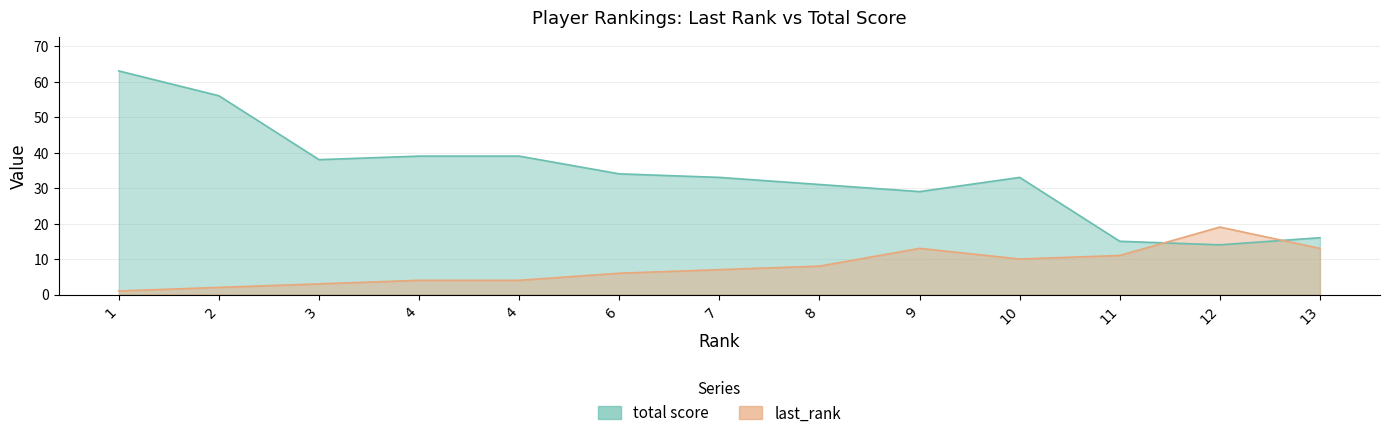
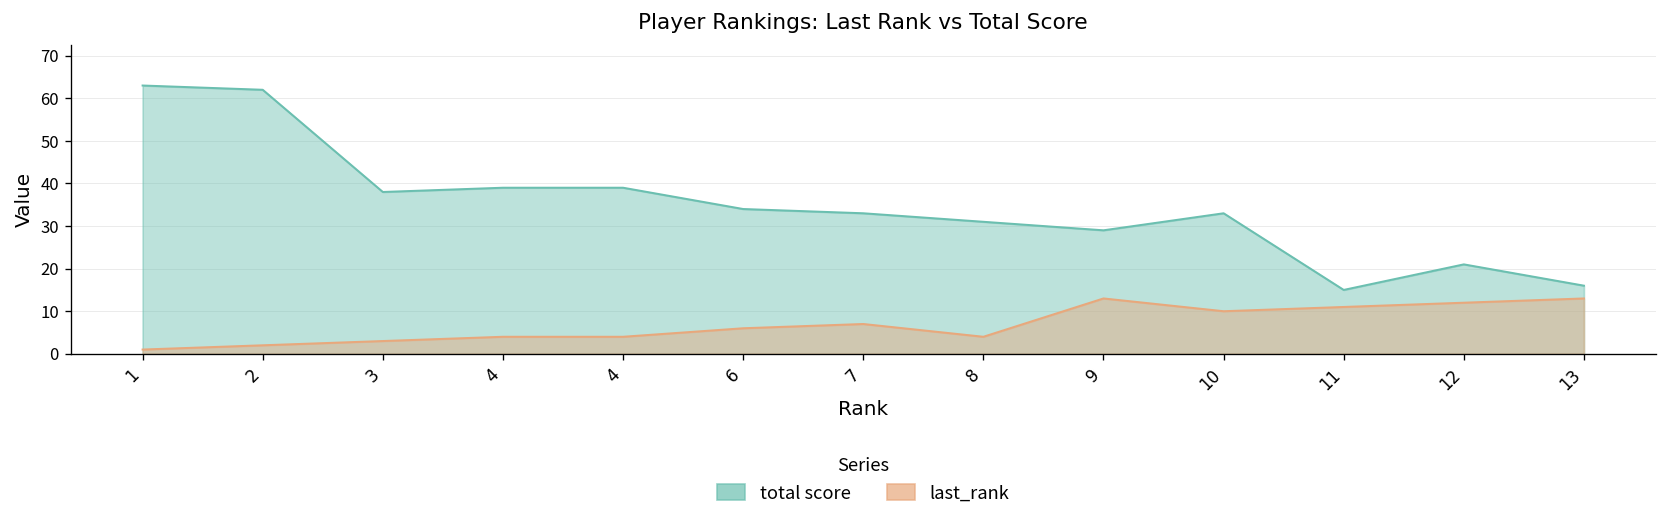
  {
    "total score": {
      "1": 63,
-     "2": 56,
+     "2": 62,
      "3": 38,
      "6": 34,
      "7": 33,
      "8": 31,
      "9": 29,
      "10": 33,
      "11": 15,
-     "12": 14,
+     "12": 21,
      "13": 16
    },
    "last_rank": {
      "1": 1,
      "2": 2,
      "3": 3,
      "6": 6,
      "7": 7,
-     "8": 8,
+     "8": 4,
      "9": 13,
      "10": 10,
      "11": 11,
-     "12": 19,
+     "12": 12,
      "13": 13
    }
  }
